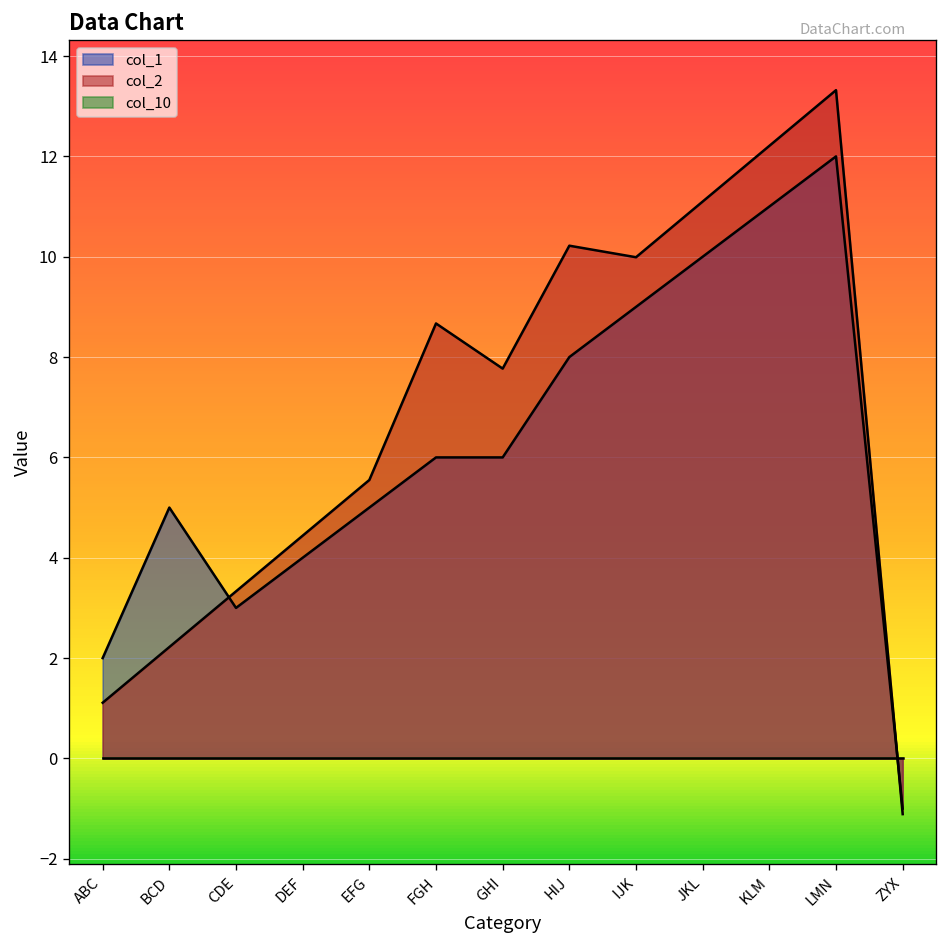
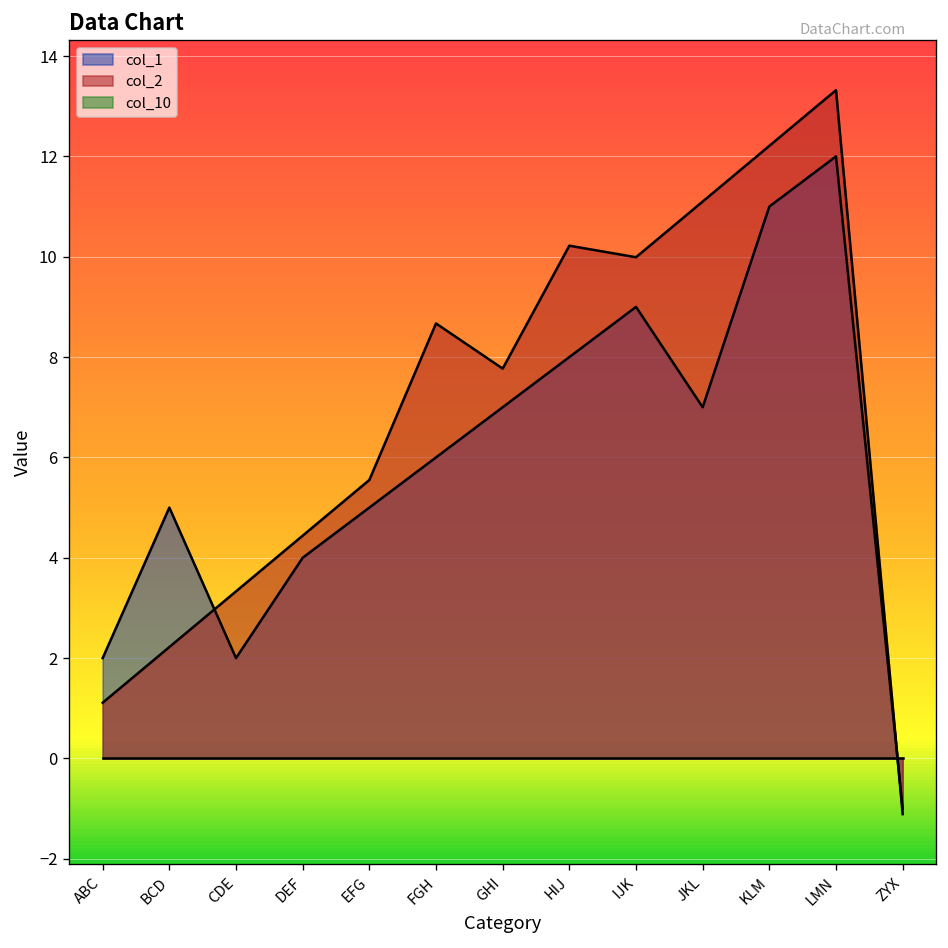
  {
    "col_1": {
-     "CDE": 3,
-     "GHI": 6,
-     "JKL": 10
+     "CDE": 2,
+     "GHI": 7,
+     "JKL": 7
    },
    "col_10": {
      "ABC": 0,
      "BCD": 0,
      "CDE": 0,
      "DEF": 0,
      "EFG": 0,
      "FGH": 0,
      "GHI": 0,
      "HIJ": 0,
      "IJK": 0,
      "JKL": 0,
      "KLM": 0,
      "LMN": 0
    }
  }
